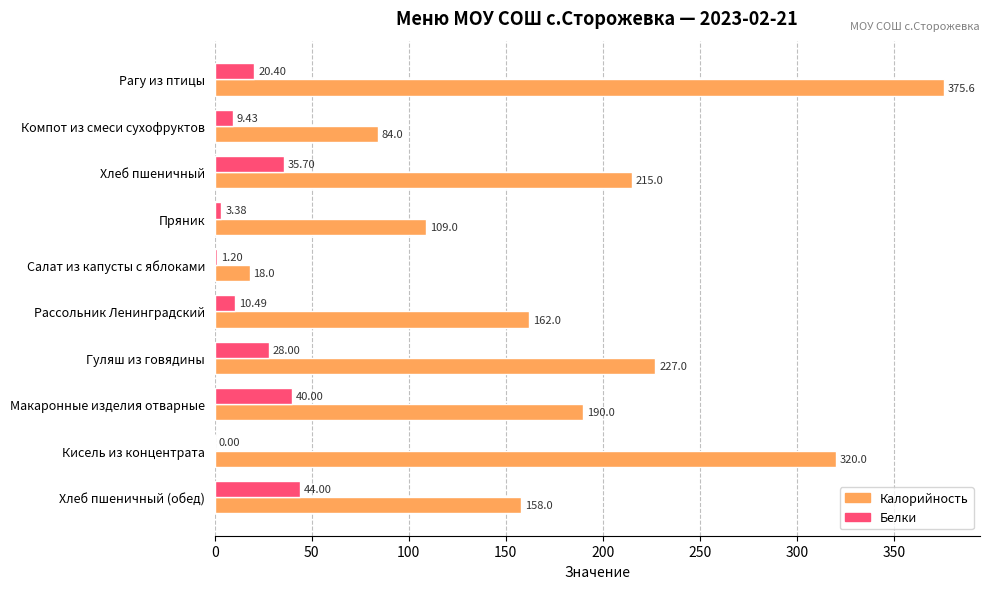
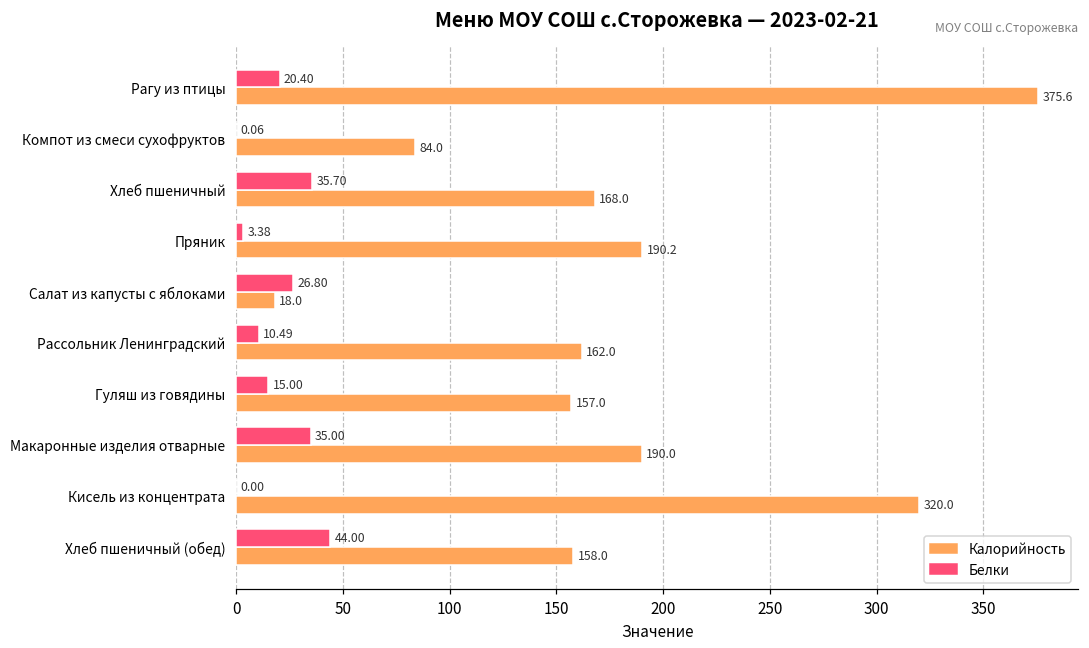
  {
    "Калорийность": {
      "Рагу из птицы": 375.6,
      "Компот из смеси сухофруктов": 84.0,
-     "Хлеб пшеничный": 215.0,
-     "Пряник": 109.0,
+     "Хлеб пшеничный": 168.0,
+     "Пряник": 190.2,
      "Салат из капусты с яблоками": 18.0,
      "Рассольник Ленинградский": 162.0,
-     "Гуляш из говядины": 227.0,
+     "Гуляш из говядины": 157.0,
      "Макаронные изделия отварные": 190.0,
      "Кисель из концентрата": 320.0,
      "Хлеб пшеничный (обед)": 158.0
    },
    "Белки": {
      "Рагу из птицы": 20.40,
-     "Компот из смеси сухофруктов": 9.43,
+     "Компот из смеси сухофруктов": 0.06,
      "Хлеб пшеничный": 35.70,
      "Пряник": 3.38,
-     "Салат из капусты с яблоками": 1.20,
+     "Салат из капусты с яблоками": 26.80,
      "Рассольник Ленинградский": 10.49,
-     "Гуляш из говядины": 28.00,
-     "Макаронные изделия отварные": 40.00,
+     "Гуляш из говядины": 15.00,
+     "Макаронные изделия отварные": 35.00,
      "Кисель из концентрата": 0.00,
      "Хлеб пшеничный (обед)": 44.00
    }
  }
